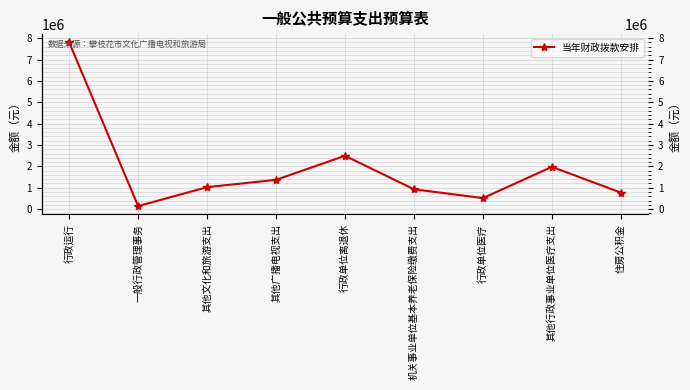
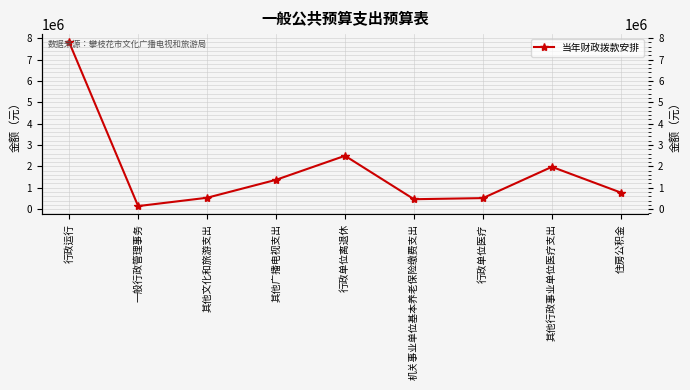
  {
    "行政运行": 7800000,
    "一般行政管理事务": 100000,
-   "其他文化和旅游支出": 1000000,
+   "其他文化和旅游支出": 500000,
    "其他广播电视支出": 1400000,
    "行政单位离退休": 2500000,
-   "机关事业单位基本养老保险缴费支出": 900000,
+   "机关事业单位基本养老保险缴费支出": 500000,
    "行政单位医疗": 500000,
    "其他行政事业单位医疗支出": 2000000,
    "住房公积金": 800000
  }
